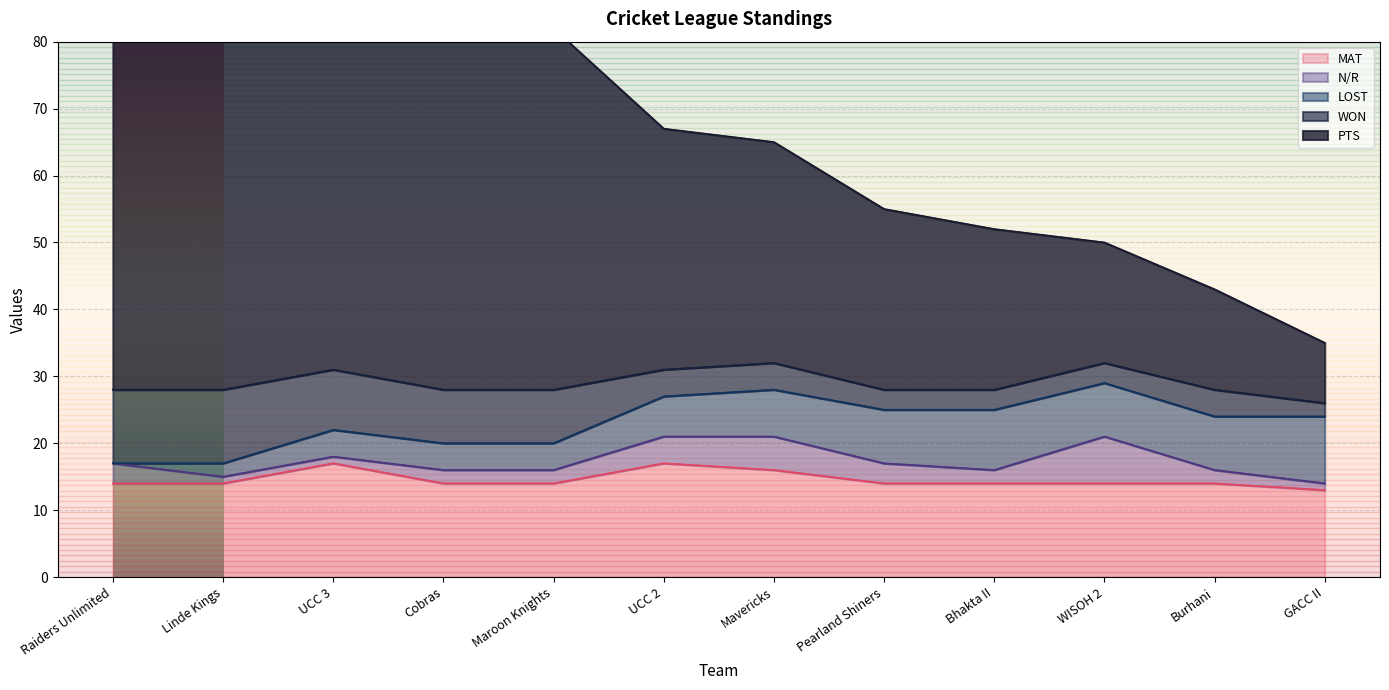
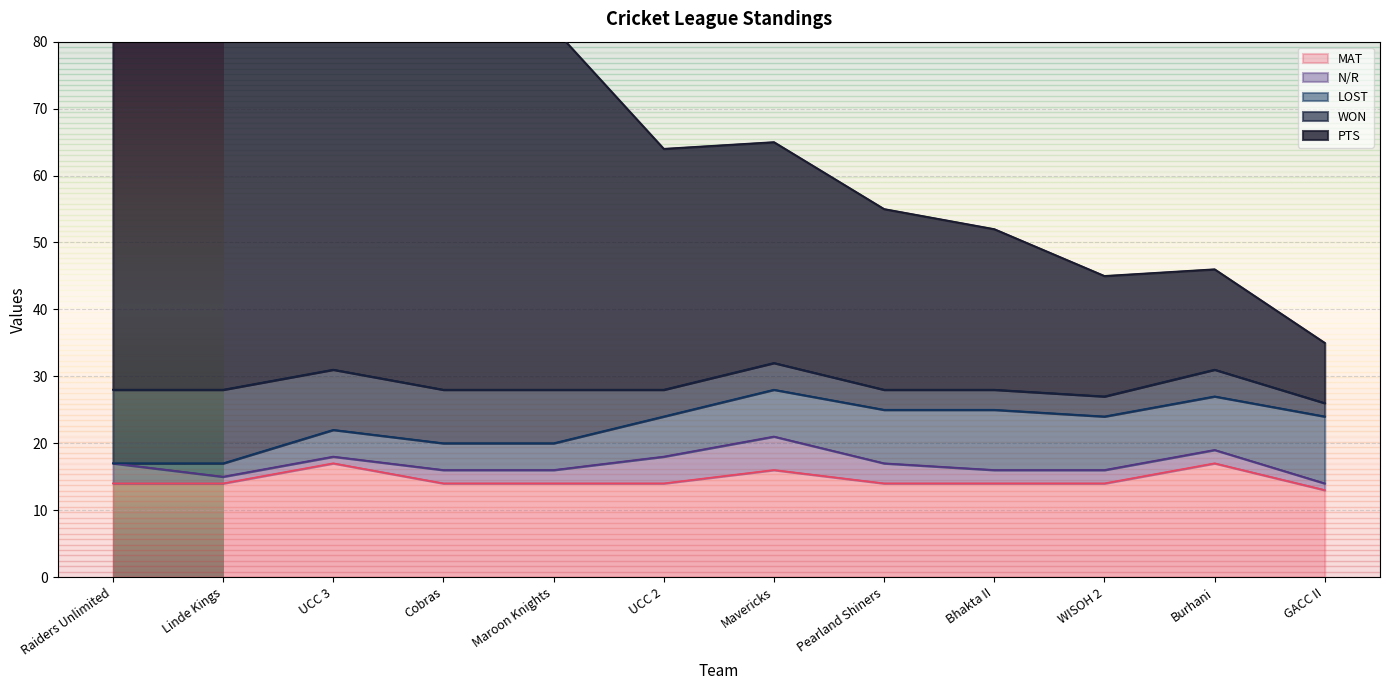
  {
    "MAT": {
      "Raiders Unlimited": 14,
      "Linde Kings": 14,
      "UCC 3": 17,
      "Cobras": 14,
      "Maroon Knights": 14,
-     "UCC 2": 17,
+     "UCC 2": 14,
      "Mavericks": 16,
      "Pearland Shiners": 14,
      "Bhakta II": 14,
      "WISOH 2": 14,
-     "Burhani": 14,
+     "Burhani": 17,
      "GACC II": 13
    },
    "N/R": {
      "Linde Kings": 1,
      "UCC 3": 1,
      "Cobras": 2,
      "Maroon Knights": 2,
      "UCC 2": 4,
      "Mavericks": 5,
      "Pearland Shiners": 3,
      "Bhakta II": 2,
-     "WISOH 2": 7,
+     "WISOH 2": 2,
      "Burhani": 2,
      "GACC II": 1
    }
  }
